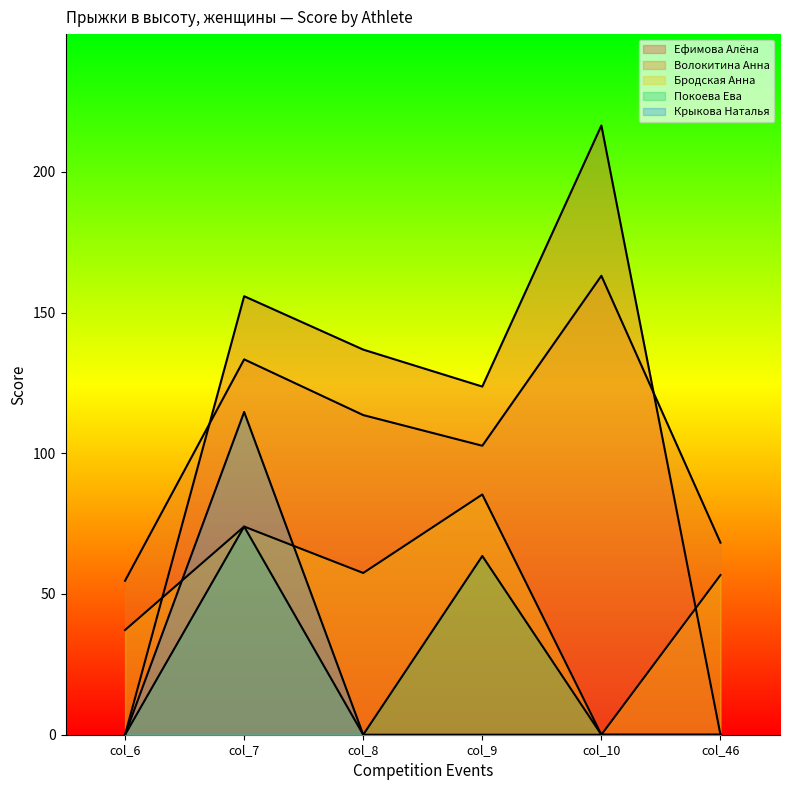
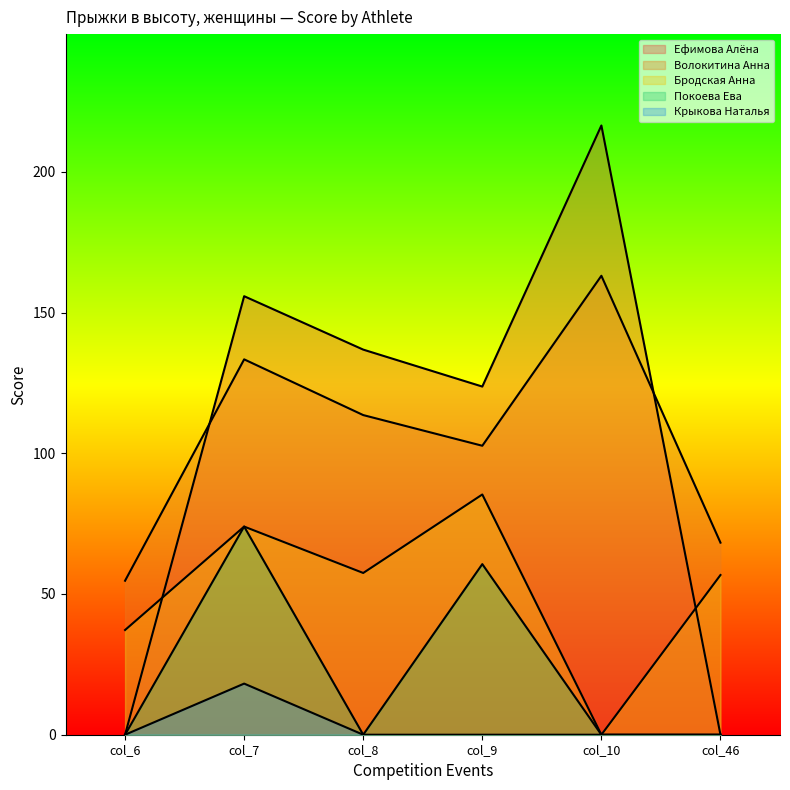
  {
    "Покоева Ева": {
-     "col_9": 63
+     "col_9": 61
    },
    "Крыкова Наталья": {
-     "col_7": 115,
+     "col_7": 18,
      "col_9": 0
    }
  }
